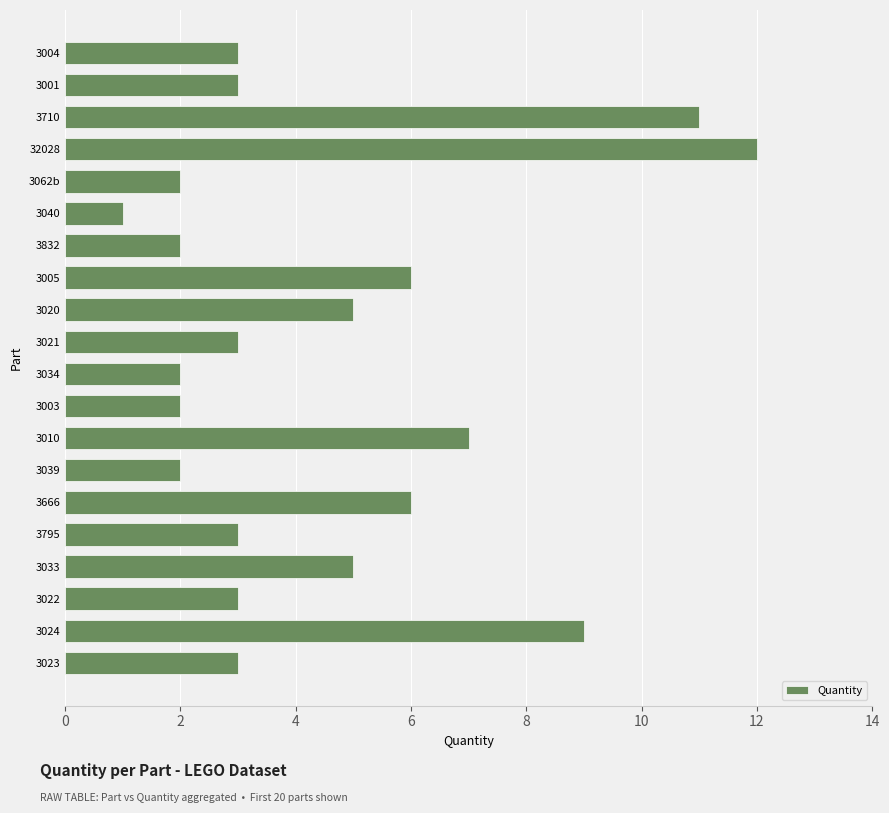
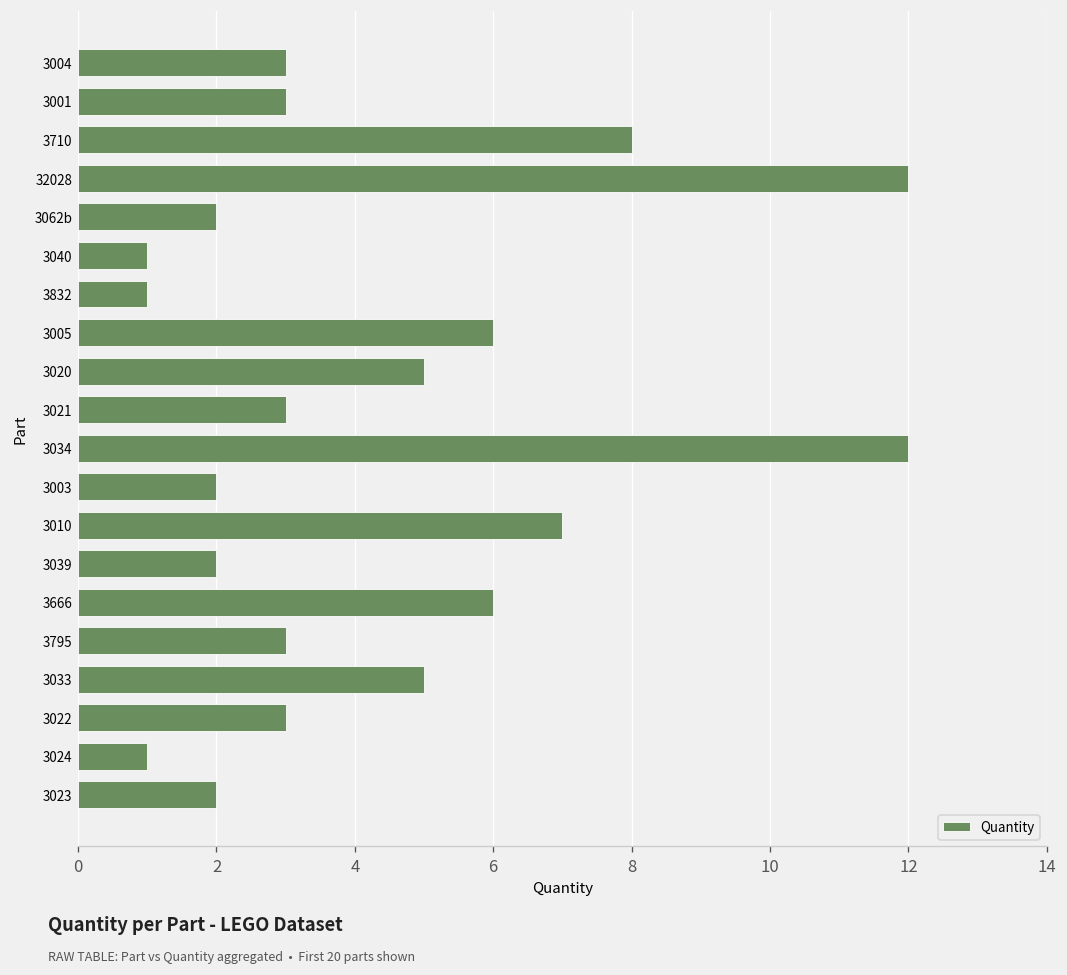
  {
    "3004": 3,
    "3001": 3,
-   "3710": 11,
+   "3710": 8,
    "32028": 12,
    "3062b": 2,
    "3040": 1,
-   "3832": 2,
+   "3832": 1,
    "3005": 6,
    "3020": 5,
    "3021": 3,
-   "3034": 2,
+   "3034": 12,
    "3003": 2,
    "3010": 7,
    "3039": 2,
    "3666": 6,
    "3795": 3,
    "3033": 5,
    "3022": 3,
-   "3024": 9,
-   "3023": 3
+   "3024": 1,
+   "3023": 2
  }
